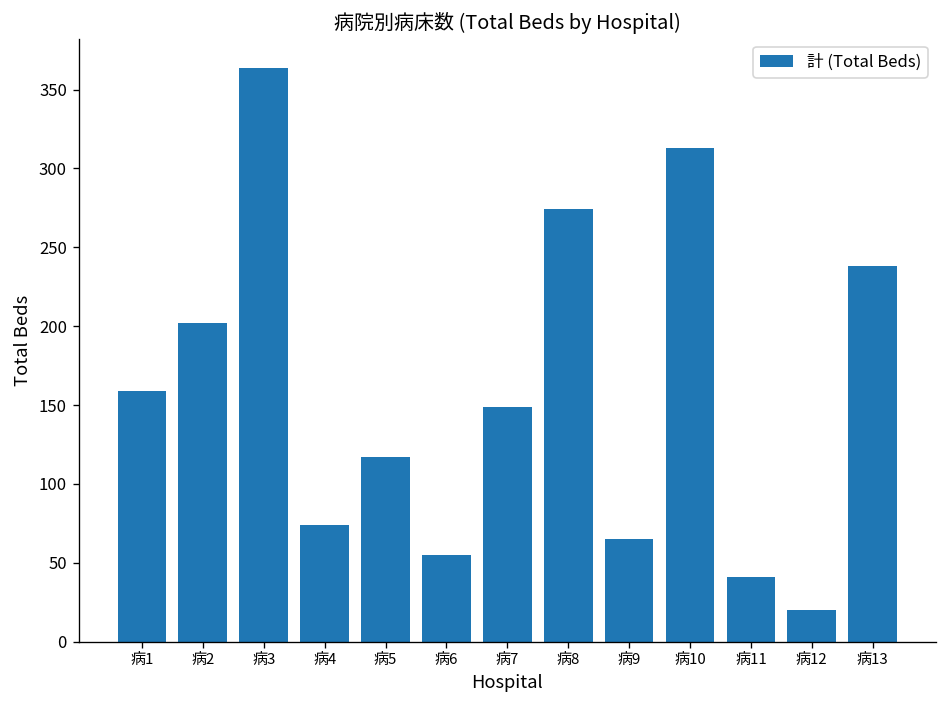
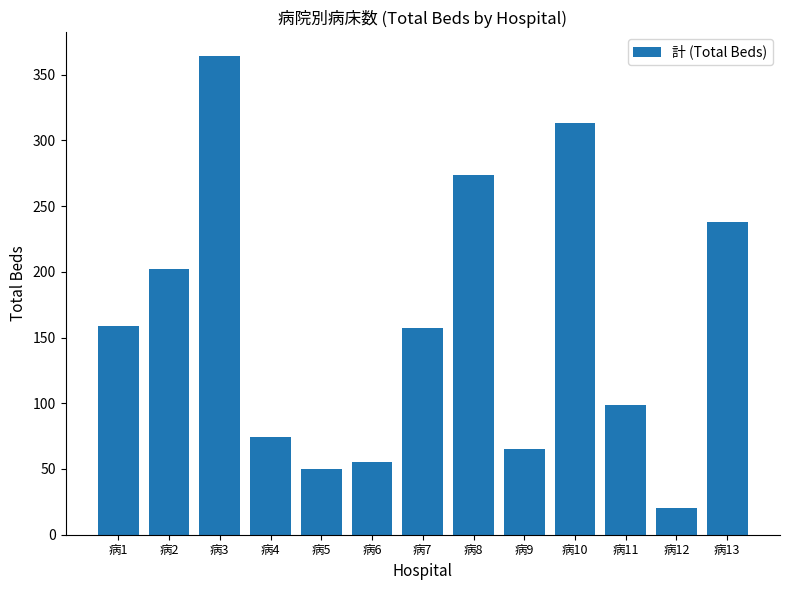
  {
    "病1": 159,
    "病2": 202,
    "病3": 364,
    "病4": 74,
-   "病5": 117,
+   "病5": 50,
    "病6": 55,
-   "病7": 149,
+   "病7": 157,
    "病8": 274,
    "病9": 65,
    "病10": 313,
-   "病11": 41,
+   "病11": 99,
    "病12": 20,
    "病13": 238
  }
